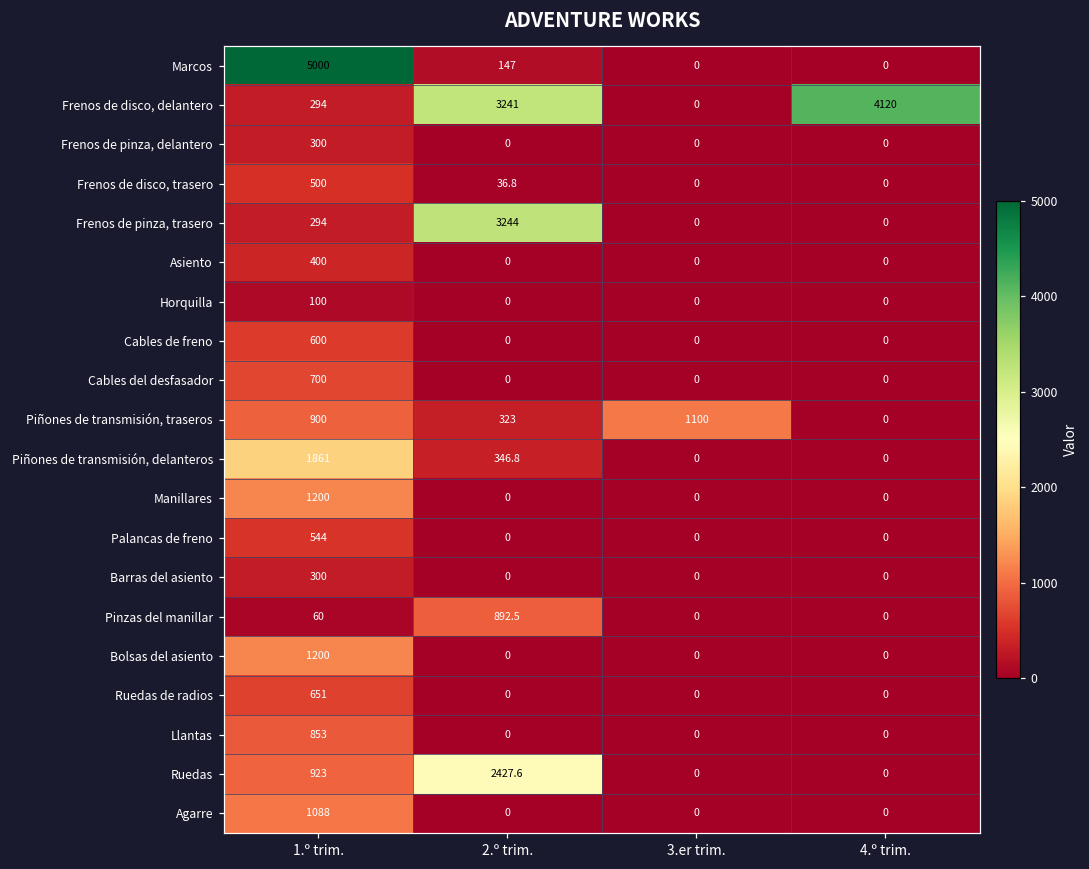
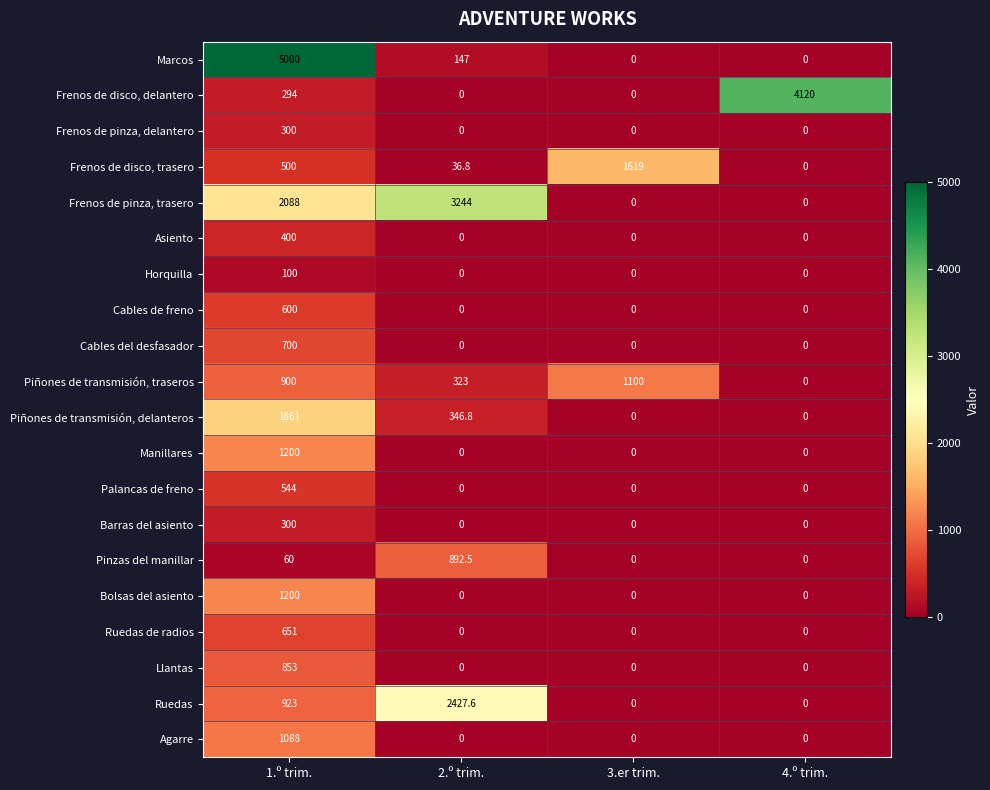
  {
    "Marcos": {
      "1.º trim.": 5000,
      "2.º trim.": 147,
      "3.er trim.": 0,
      "4.º trim.": 0
    },
    "Frenos de disco, delantero": {
      "1.º trim.": 294,
-     "2.º trim.": 3241,
+     "2.º trim.": 0,
      "3.er trim.": 0,
      "4.º trim.": 4120
    },
    "Frenos de pinza, delantero": {
      "1.º trim.": 300,
      "2.º trim.": 0,
      "3.er trim.": 0,
      "4.º trim.": 0
    },
    "Frenos de disco, trasero": {
      "1.º trim.": 500,
      "2.º trim.": 36.8,
-     "3.er trim.": 0,
+     "3.er trim.": 1619,
      "4.º trim.": 0
    },
    "Frenos de pinza, trasero": {
-     "1.º trim.": 294,
+     "1.º trim.": 2088,
      "2.º trim.": 3244,
      "3.er trim.": 0,
      "4.º trim.": 0
    },
    "Asiento": {
      "1.º trim.": 400,
      "2.º trim.": 0,
      "3.er trim.": 0,
      "4.º trim.": 0
    },
    "Horquilla": {
      "1.º trim.": 100,
      "2.º trim.": 0,
      "3.er trim.": 0,
      "4.º trim.": 0
    },
    "Cables de freno": {
      "1.º trim.": 600,
      "2.º trim.": 0,
      "3.er trim.": 0,
      "4.º trim.": 0
    },
    "Cables del desfasador": {
      "1.º trim.": 700,
      "2.º trim.": 0,
      "3.er trim.": 0,
      "4.º trim.": 0
    },
    "Piñones de transmisión, traseros": {
      "1.º trim.": 900,
      "2.º trim.": 323,
      "3.er trim.": 1100,
      "4.º trim.": 0
    },
    "Piñones de transmisión, delanteros": {
      "1.º trim.": 1861,
      "2.º trim.": 346.8,
      "3.er trim.": 0,
      "4.º trim.": 0
    },
    "Manillares": {
      "1.º trim.": 1200,
      "2.º trim.": 0,
      "3.er trim.": 0,
      "4.º trim.": 0
    },
    "Palancas de freno": {
      "1.º trim.": 544,
      "2.º trim.": 0,
      "3.er trim.": 0,
      "4.º trim.": 0
    },
    "Barras del asiento": {
      "1.º trim.": 300,
      "2.º trim.": 0,
      "3.er trim.": 0,
      "4.º trim.": 0
    },
    "Pinzas del manillar": {
      "1.º trim.": 60,
      "2.º trim.": 892.5,
      "3.er trim.": 0,
      "4.º trim.": 0
    },
    "Bolsas del asiento": {
      "1.º trim.": 1200,
      "2.º trim.": 0,
      "3.er trim.": 0,
      "4.º trim.": 0
    },
    "Ruedas de radios": {
      "1.º trim.": 651,
      "2.º trim.": 0,
      "3.er trim.": 0,
      "4.º trim.": 0
    },
    "Llantas": {
      "1.º trim.": 853,
      "2.º trim.": 0,
      "3.er trim.": 0,
      "4.º trim.": 0
    },
    "Ruedas": {
      "1.º trim.": 923,
      "2.º trim.": 2427.6,
      "3.er trim.": 0,
      "4.º trim.": 0
    },
    "Agarre": {
      "1.º trim.": 1088,
      "2.º trim.": 0,
      "3.er trim.": 0,
      "4.º trim.": 0
    }
  }
